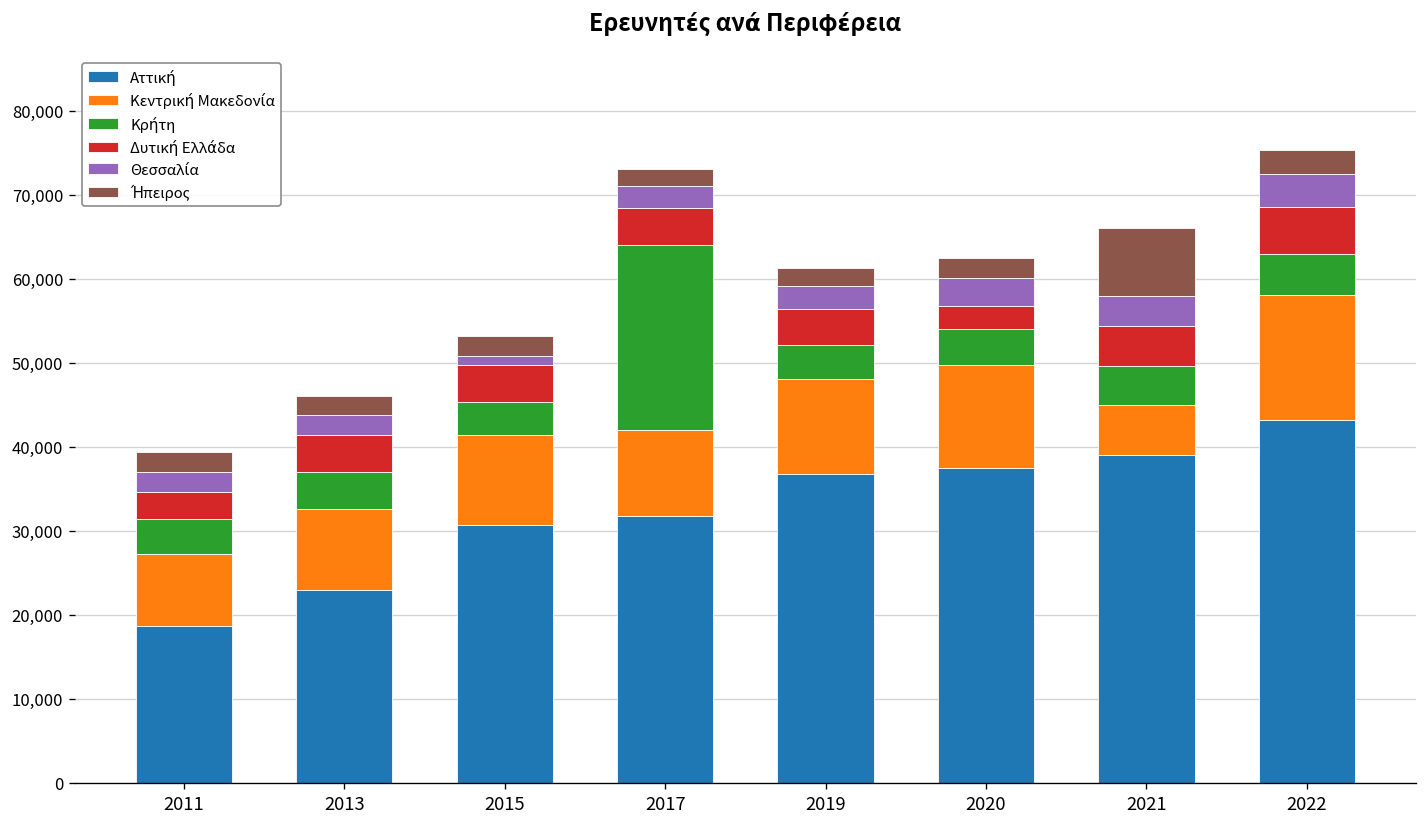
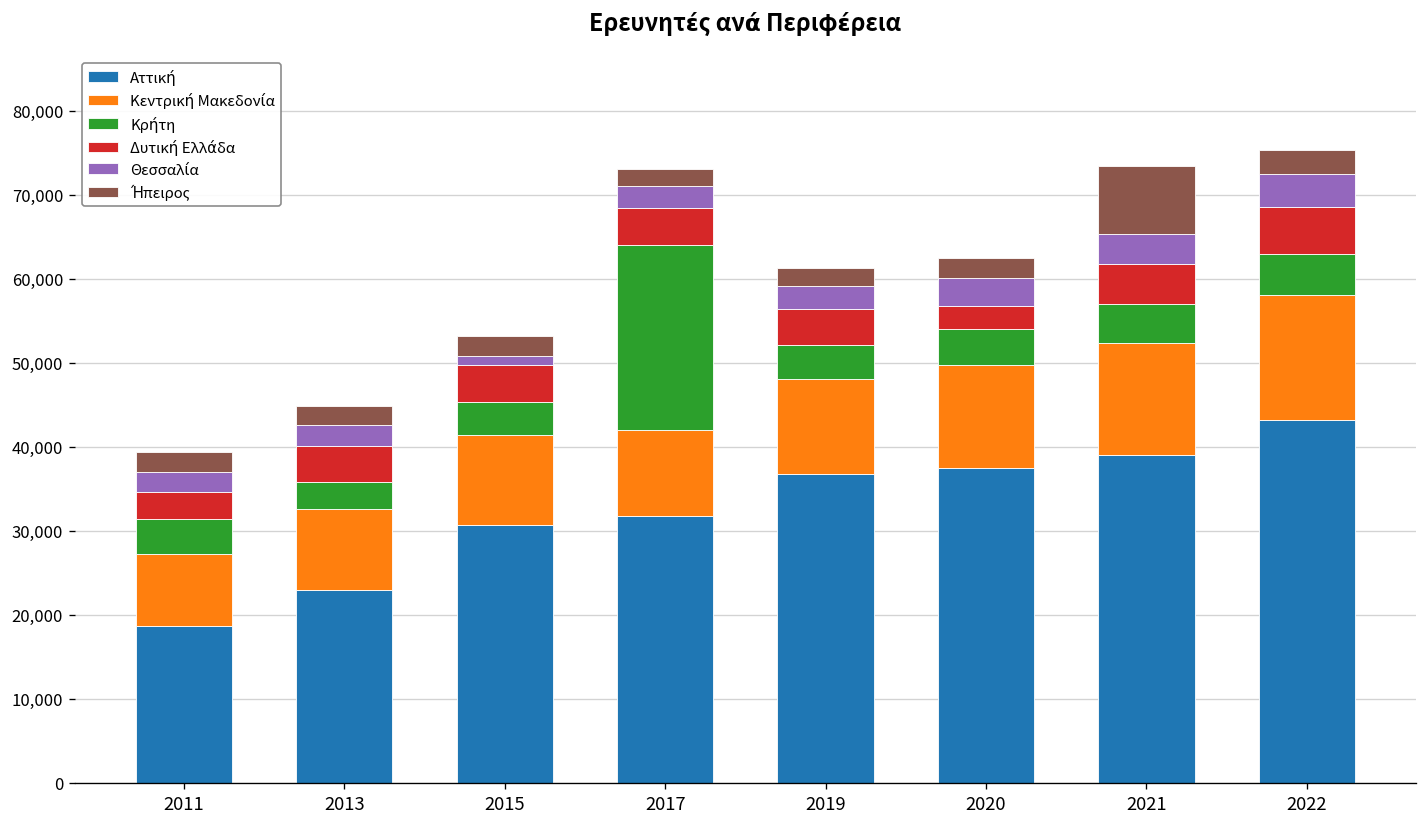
  {
    "Aττική": {
      "2011": "19,000",
      "2013": "23,000",
      "2015": "31,000",
      "2017": "32,000",
      "2019": "37,000",
      "2020": "38,000",
      "2021": "39,000",
      "2022": "43,000"
    },
    "Κεντρική Μακεδονία": {
      "2011": "9,000",
      "2013": "10,000",
      "2015": "11,000",
      "2017": "10,000",
      "2019": "11,000",
      "2020": "12,000",
-     "2021": "6,000",
+     "2021": "13,000",
      "2022": "15,000"
    },
    "Κρήτη": {
      "2011": "4,000",
-     "2013": "4,000",
+     "2013": "3,000",
      "2015": "4,000",
      "2017": "22,000",
      "2019": "4,000",
      "2020": "4,000",
      "2021": "5,000",
      "2022": "5,000"
    },
    "Δυτική Ελλάδα": {
      "2011": "3,000",
      "2013": "4,000",
      "2015": "4,000",
      "2017": "4,000",
      "2019": "4,000",
      "2020": "3,000",
      "2021": "5,000",
      "2022": "6,000"
    },
    "Θεσσαλία": {
      "2011": "2,000",
      "2013": "2,000",
      "2015": "1,000",
      "2017": "3,000",
      "2019": "3,000",
      "2020": "3,000",
      "2021": "4,000",
      "2022": "4,000"
    },
    "Ήπειρος": {
      "2011": "2,000",
      "2013": "2,000",
      "2015": "2,000",
      "2017": "2,000",
      "2019": "2,000",
      "2020": "2,000",
      "2021": "8,000",
      "2022": "3,000"
    }
  }
